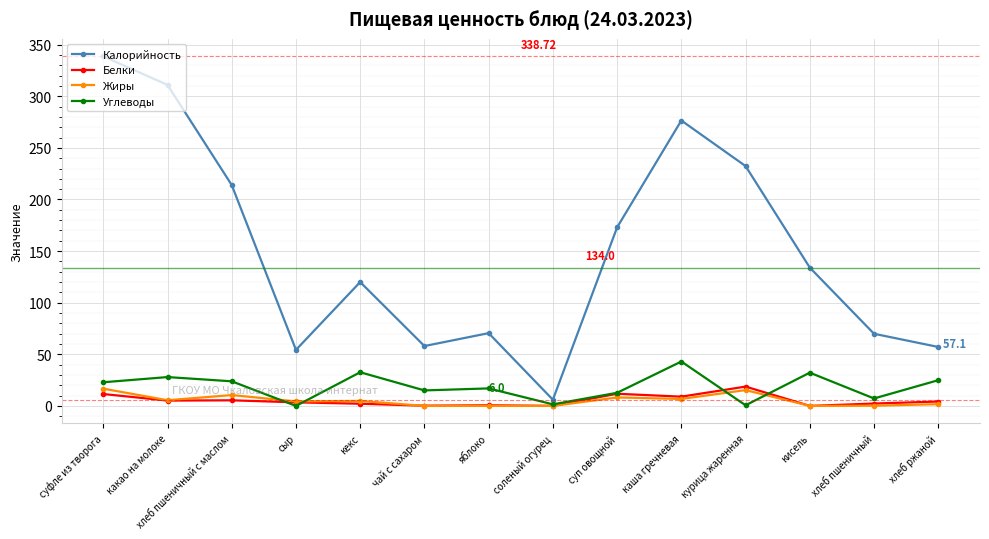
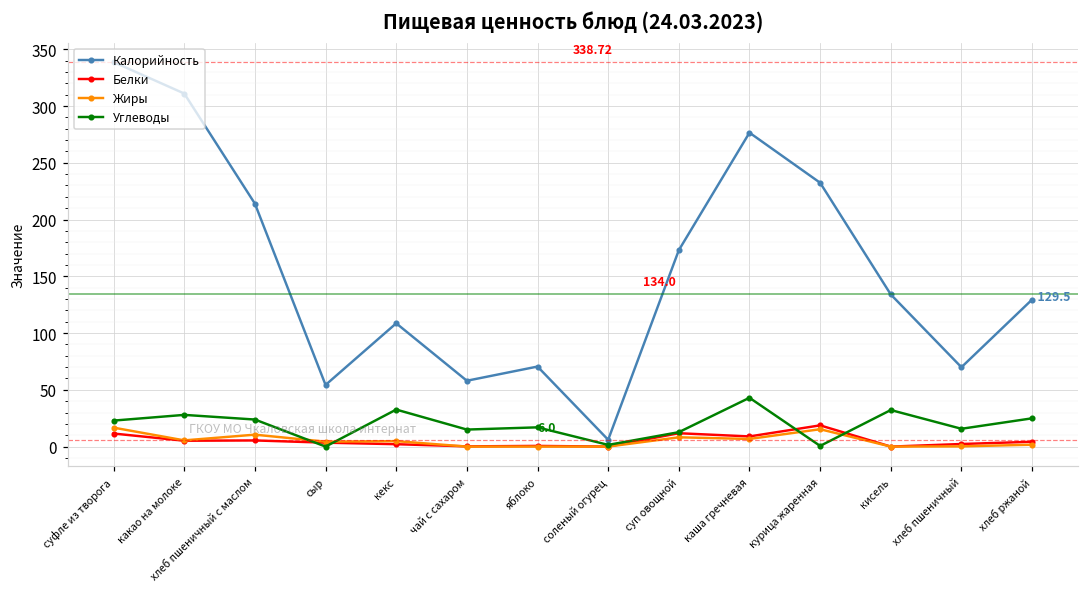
  {
    "Калорийность": {
-     "кекс": 120,
-     "хлеб ржаной": 57.1
+     "кекс": 109,
+     "хлеб ржаной": 129.5
    },
    "Белки": {
      "суфле из творога": 12,
      "хлеб пшеничный с маслом": 5,
      "кекс": 2,
      "курица жаренная": 19,
      "хлеб ржаной": 4
    },
    "Жиры": {
      "суфле из творога": 17,
      "хлеб пшеничный с маслом": 11,
      "кекс": 5,
      "суп овощной": 8,
      "курица жаренная": 15,
      "хлеб ржаной": 2
    },
    "Углеводы": {
      "суфле из творога": 23,
      "какао на молоке": 28,
      "хлеб пшеничный с маслом": 24,
      "сыр": 0,
      "кекс": 33,
      "чай с сахаром": 15,
      "каша гречневая": 43,
      "курица жаренная": 1,
      "кисель": 32,
-     "хлеб пшеничный": 7,
+     "хлеб пшеничный": 16,
      "хлеб ржаной": 25
    }
  }
